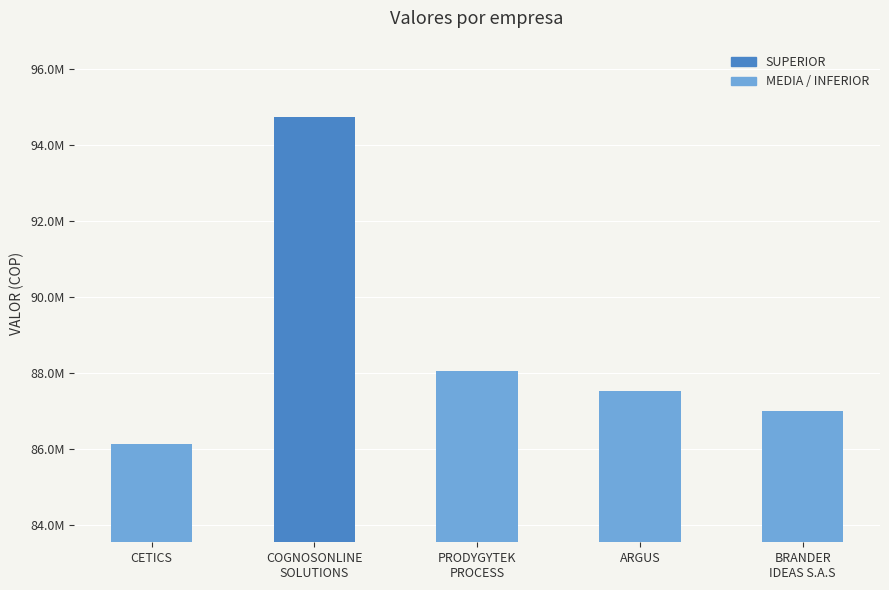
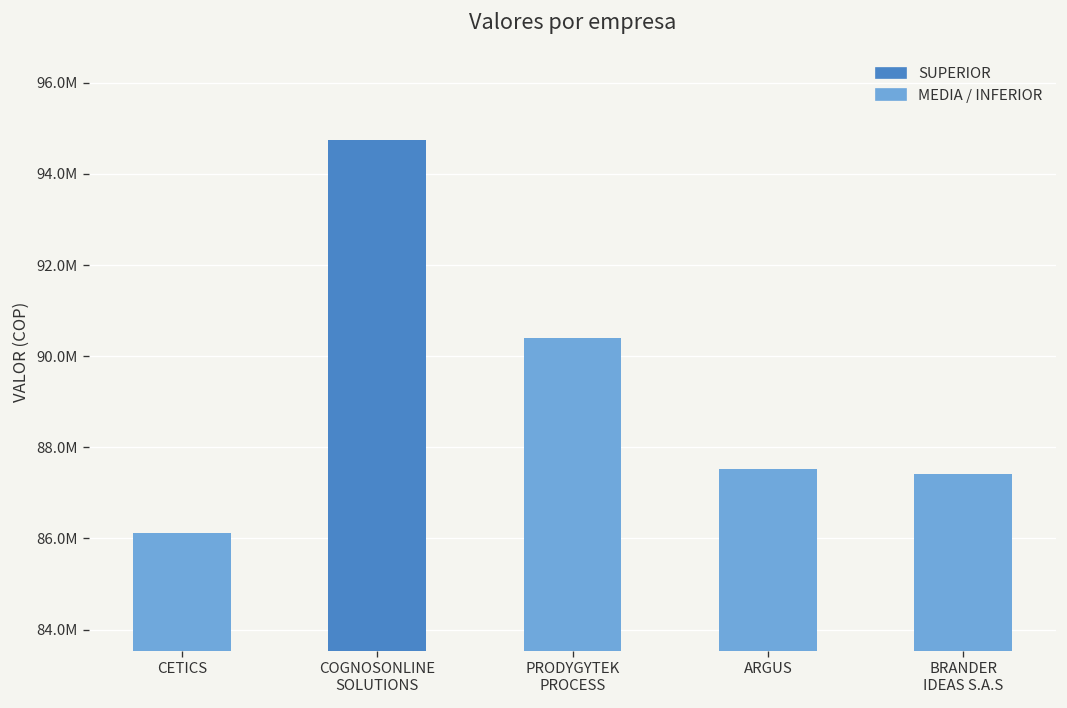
  {
    "CETICS": 86100000,
    "COGNOSONLINE SOLUTIONS": 94700000,
-   "PRODYGYTEK PROCESS": 88100000,
+   "PRODYGYTEK PROCESS": 90400000,
    "ARGUS": 87500000,
-   "BRANDER IDEAS S.A.S": 87000000
+   "BRANDER IDEAS S.A.S": 87400000
  }
